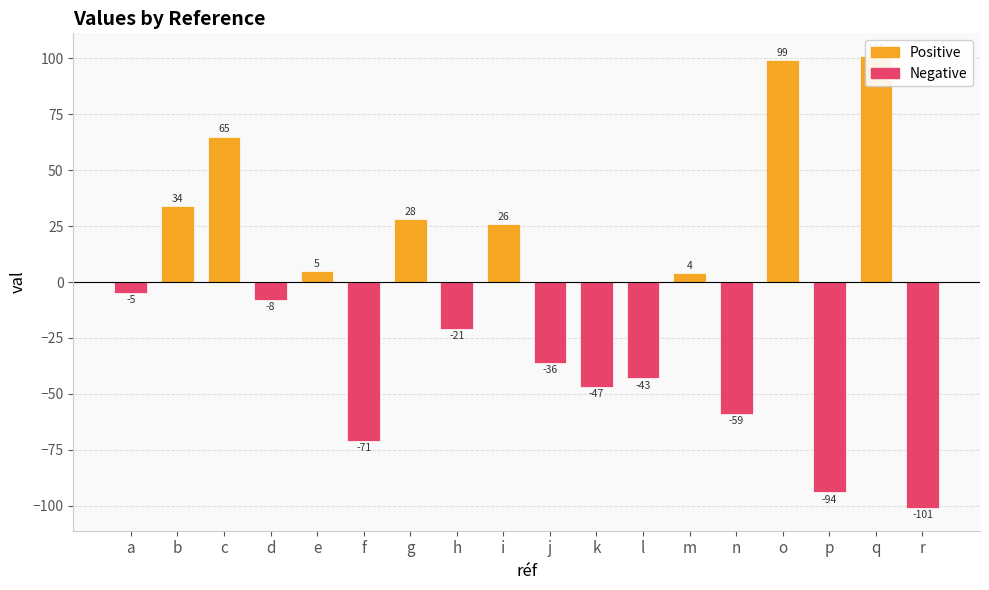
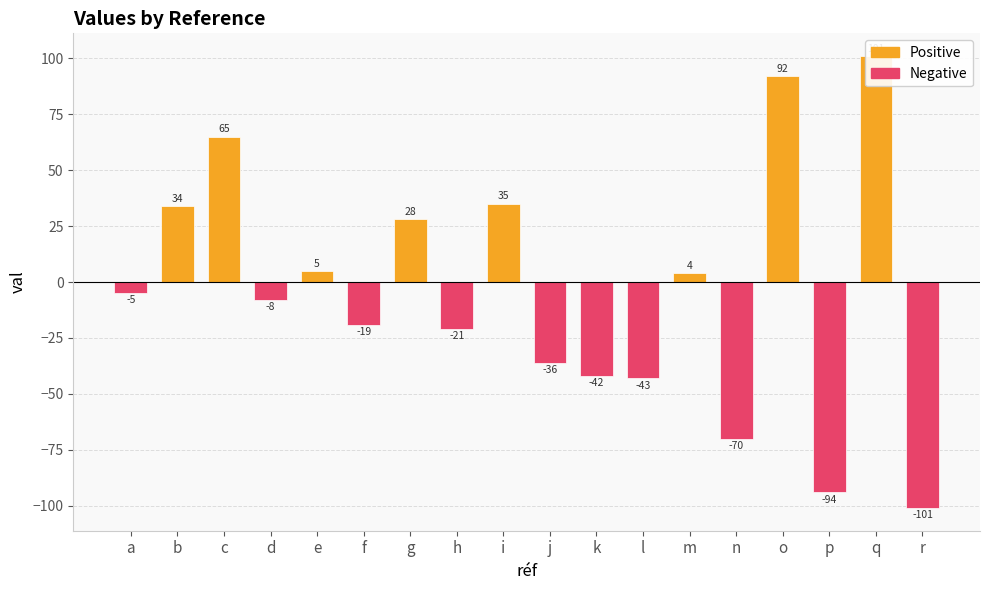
  {
    "Positive": {
      "b": 34,
      "c": 65,
      "e": 5,
      "g": 28,
-     "i": 26,
+     "i": 35,
      "m": 4,
-     "o": 99
+     "o": 92
    },
    "Negative": {
      "a": -5,
      "d": -8,
-     "f": -71,
+     "f": -19,
      "h": -21,
      "j": -36,
-     "k": -47,
+     "k": -42,
      "l": -43,
-     "n": -59,
+     "n": -70,
      "p": -94,
      "r": -101
    }
  }
